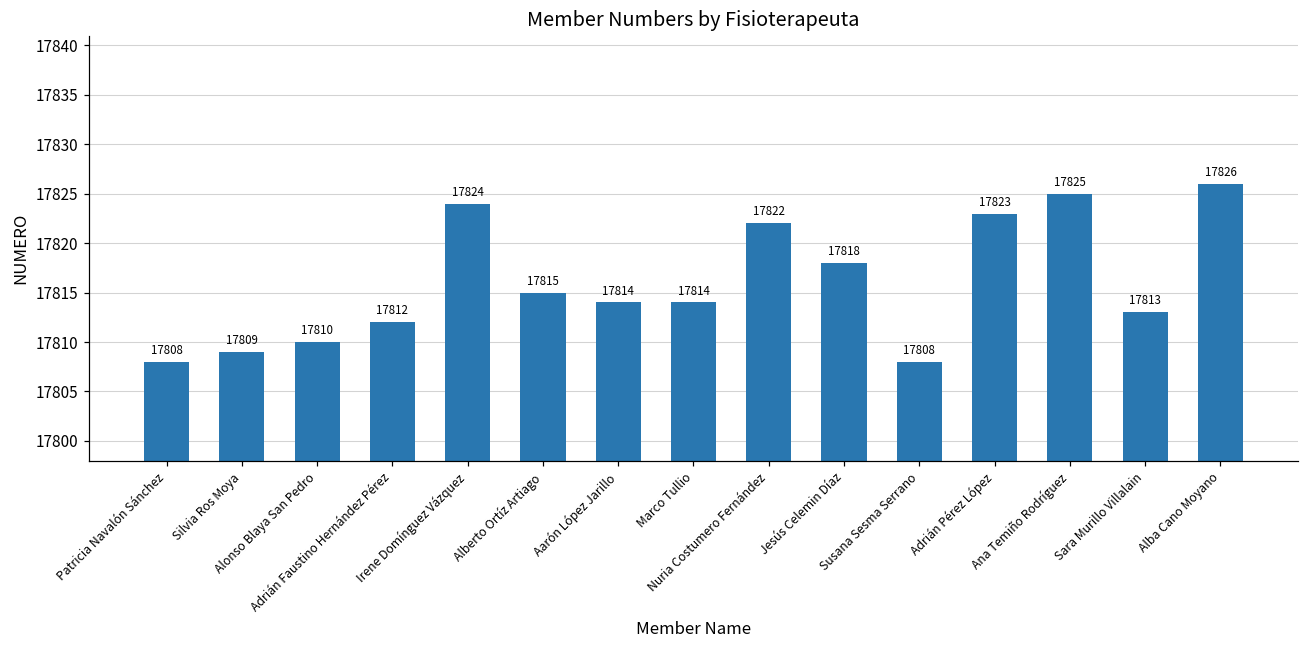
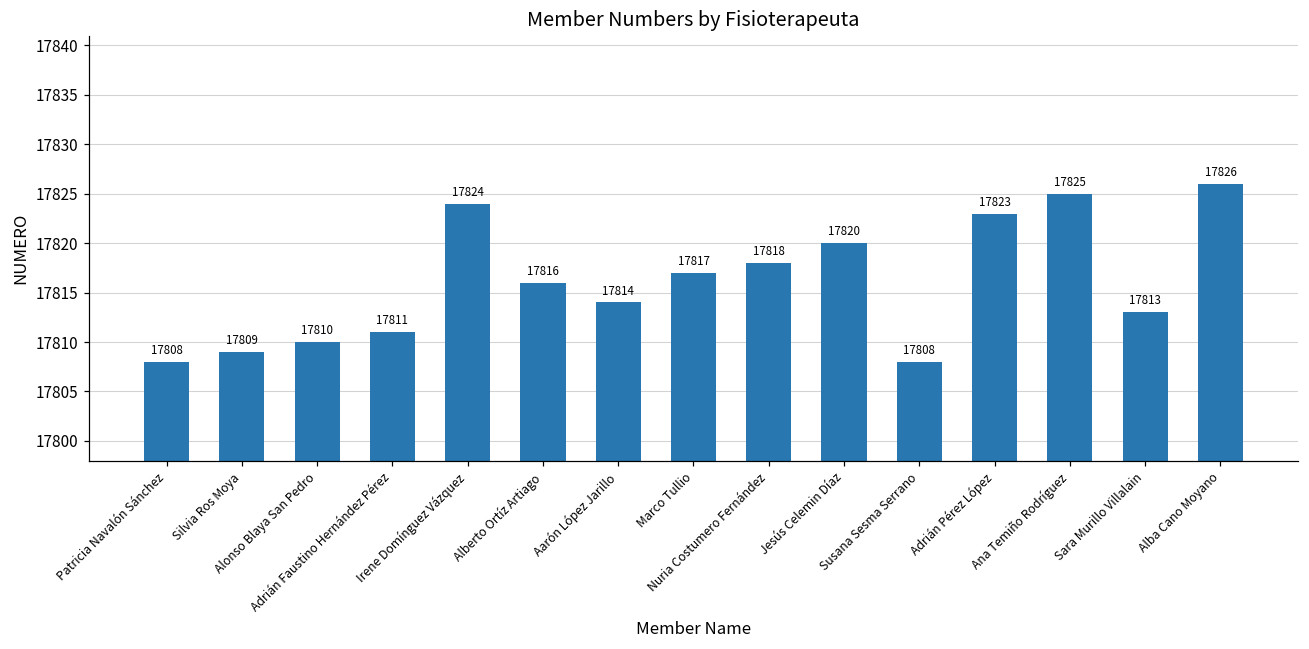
  {
    "Patricia Navalón Sánchez": 17808,
    "Silvia Ros Moya": 17809,
    "Alonso Blaya San Pedro": 17810,
-   "Adrián Faustino Hernández Pérez": 17812,
+   "Adrián Faustino Hernández Pérez": 17811,
    "Irene Domínguez Vázquez": 17824,
-   "Alberto Ortíz Artiago": 17815,
+   "Alberto Ortíz Artiago": 17816,
    "Aarón López Jarillo": 17814,
-   "Marco Tullio": 17814,
-   "Nuria Costumero Fernández": 17822,
-   "Jesús Celemin Díaz": 17818,
+   "Marco Tullio": 17817,
+   "Nuria Costumero Fernández": 17818,
+   "Jesús Celemin Díaz": 17820,
    "Susana Sesma Serrano": 17808,
    "Adrián Pérez López": 17823,
    "Ana Temiño Rodríguez": 17825,
    "Sara Murillo Villalain": 17813,
    "Alba Cano Moyano": 17826
  }
